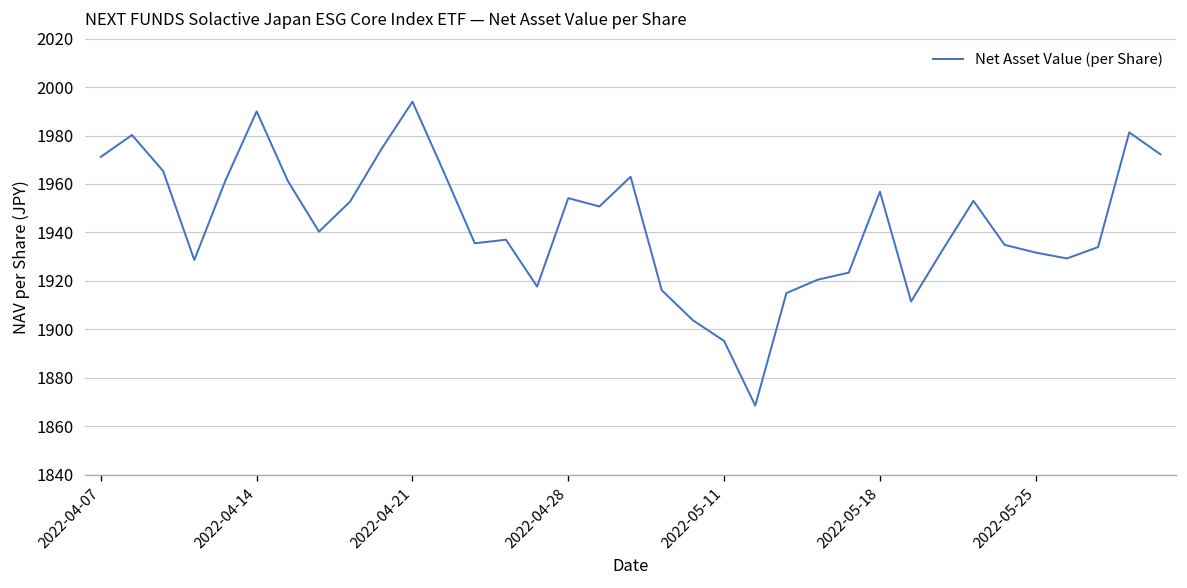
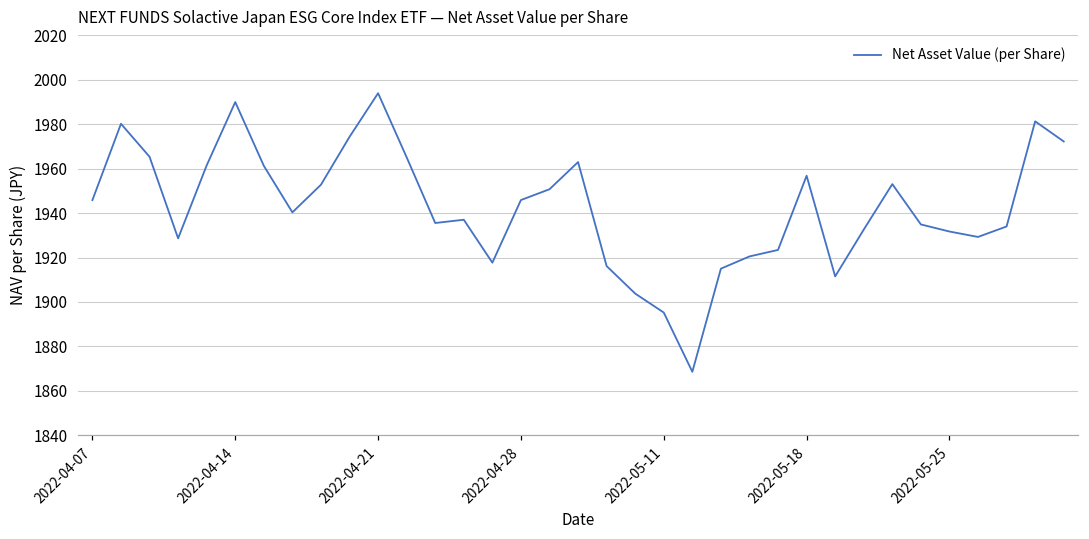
  {
-   "2022-04-07": 1971,
+   "2022-04-07": 1946,
    "2022-04-14": 1990,
    "2022-04-21": 1994,
-   "2022-04-28": 1954,
+   "2022-04-28": 1946,
    "2022-05-11": 1895,
    "2022-05-18": 1957,
    "2022-05-25": 1932
  }
